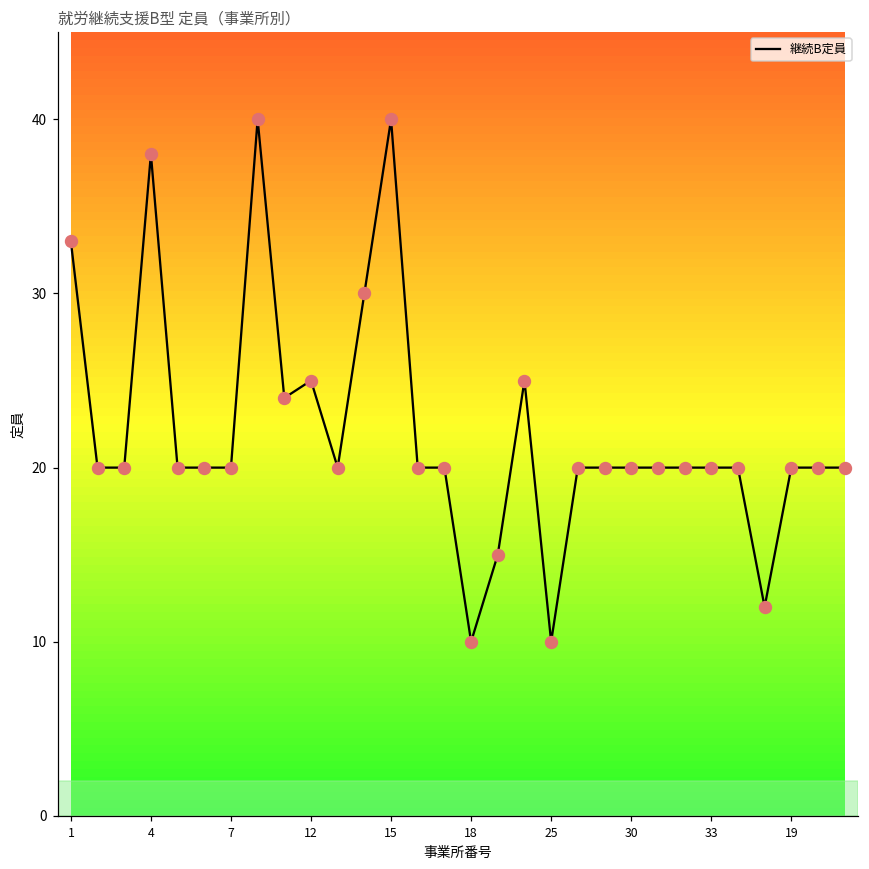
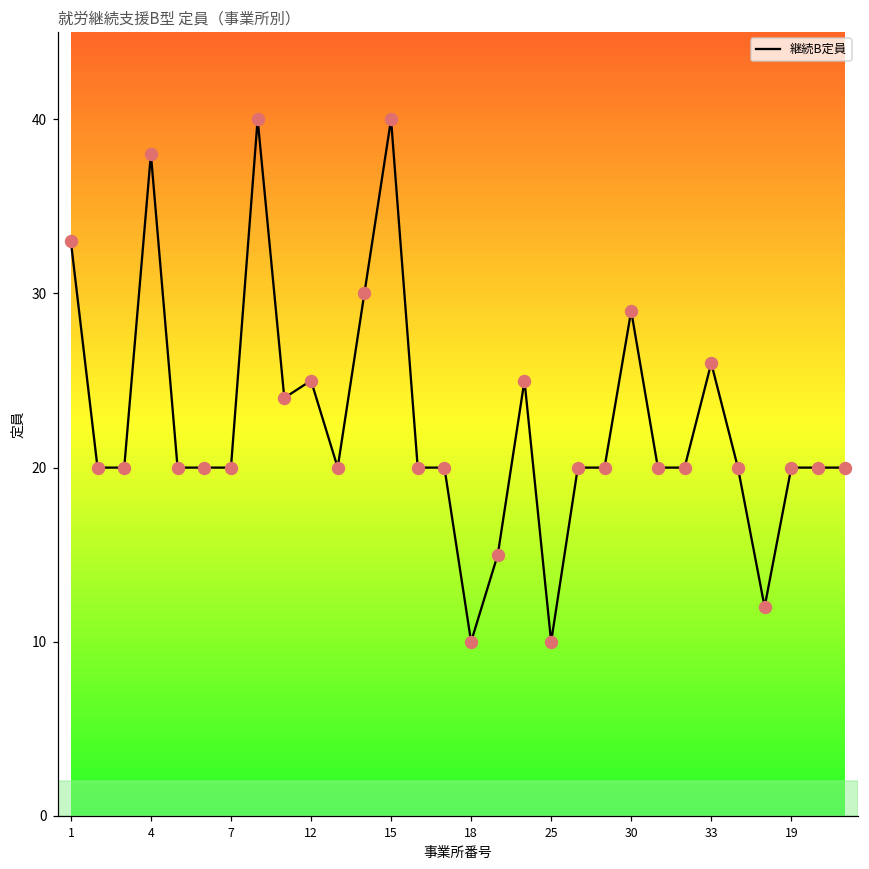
  {
    "1": 33,
    "4": 38,
    "7": 20,
    "12": 25,
    "15": 40,
    "18": 10,
    "25": 10,
-   "30": 20,
-   "33": 20,
+   "30": 29,
+   "33": 26,
    "19": 20
  }
